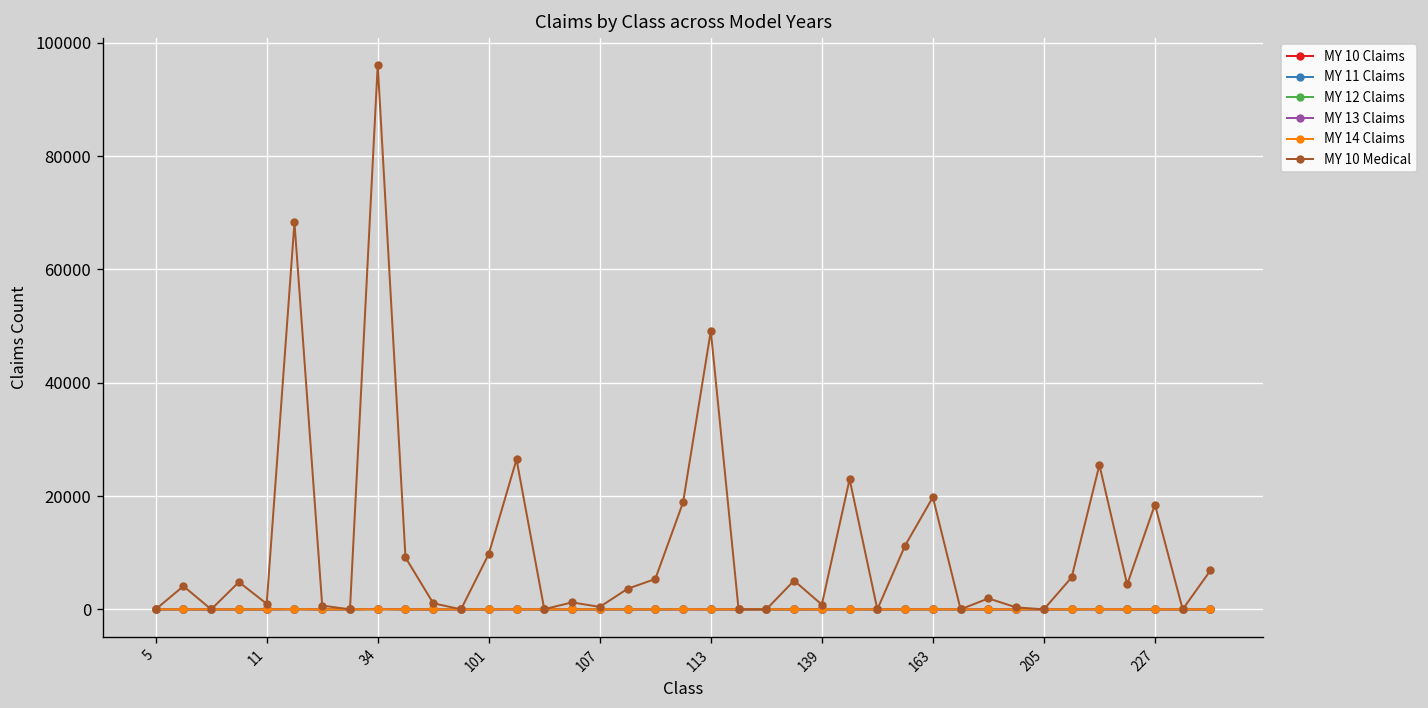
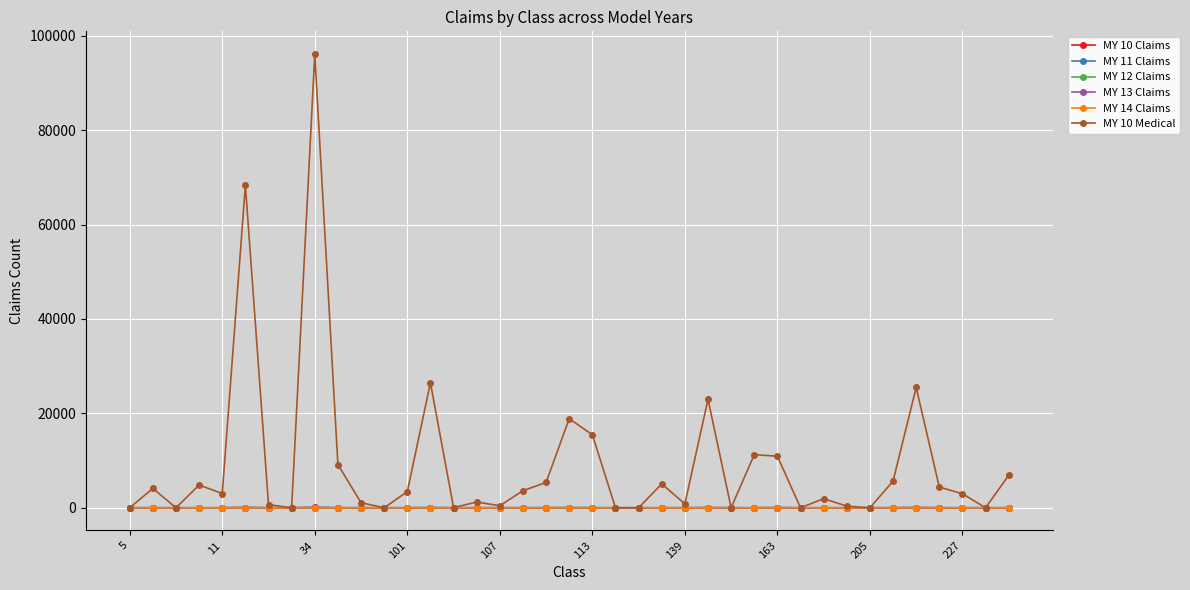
  {
    "MY 10 Medical": {
-     "11": 1000,
+     "11": 3000,
      "34": 96000,
-     "101": 10000,
-     "113": 49000,
+     "101": 3000,
+     "113": 15000,
      "139": 1000,
-     "163": 20000,
-     "227": 18000
+     "163": 11000,
+     "227": 3000
    }
  }
